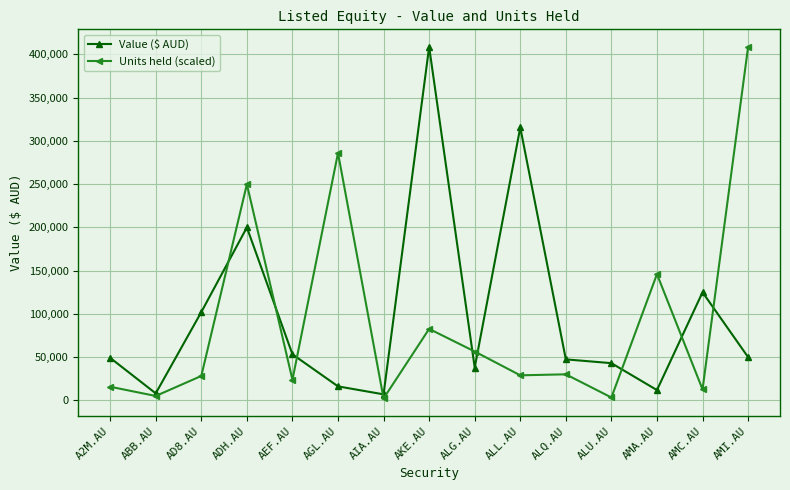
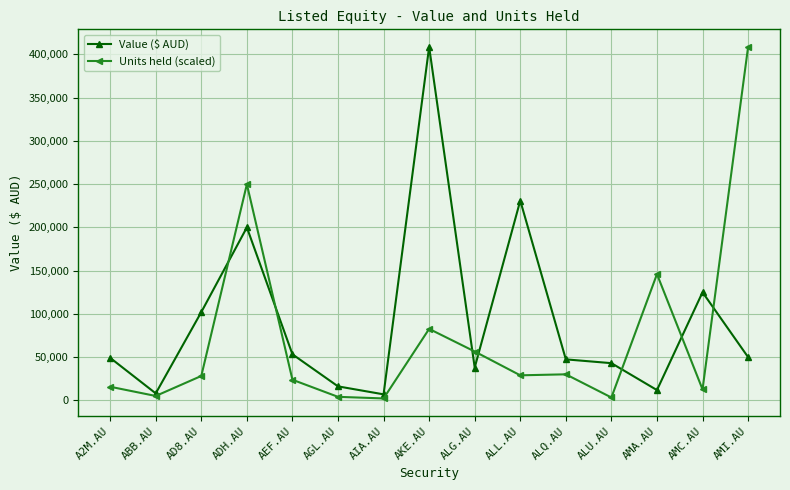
  {
    "Value ($ AUD)": {
      "A2M.AU": "50,000",
      "ABB.AU": "10,000",
      "AD8.AU": "100,000",
      "ADH.AU": "200,000",
      "AEF.AU": "50,000",
      "AGL.AU": "20,000",
      "AIA.AU": "10,000",
      "AKE.AU": "410,000",
      "ALG.AU": "40,000",
-     "ALL.AU": "320,000",
+     "ALL.AU": "230,000",
      "ALQ.AU": "50,000",
      "ALU.AU": "40,000",
      "AMA.AU": "10,000",
      "AMC.AU": "130,000",
      "AMI.AU": "50,000"
    },
    "Units held (scaled)": {
      "A2M.AU": "20,000",
      "ABB.AU": "10,000",
      "AD8.AU": "30,000",
      "ADH.AU": "250,000",
      "AEF.AU": "20,000",
-     "AGL.AU": "290,000",
+     "AGL.AU": "0",
      "AIA.AU": "0",
      "AKE.AU": "80,000",
      "ALG.AU": "60,000",
      "ALL.AU": "30,000",
      "ALQ.AU": "30,000",
      "ALU.AU": "0",
      "AMA.AU": "150,000",
      "AMC.AU": "10,000",
      "AMI.AU": "410,000"
    }
  }
